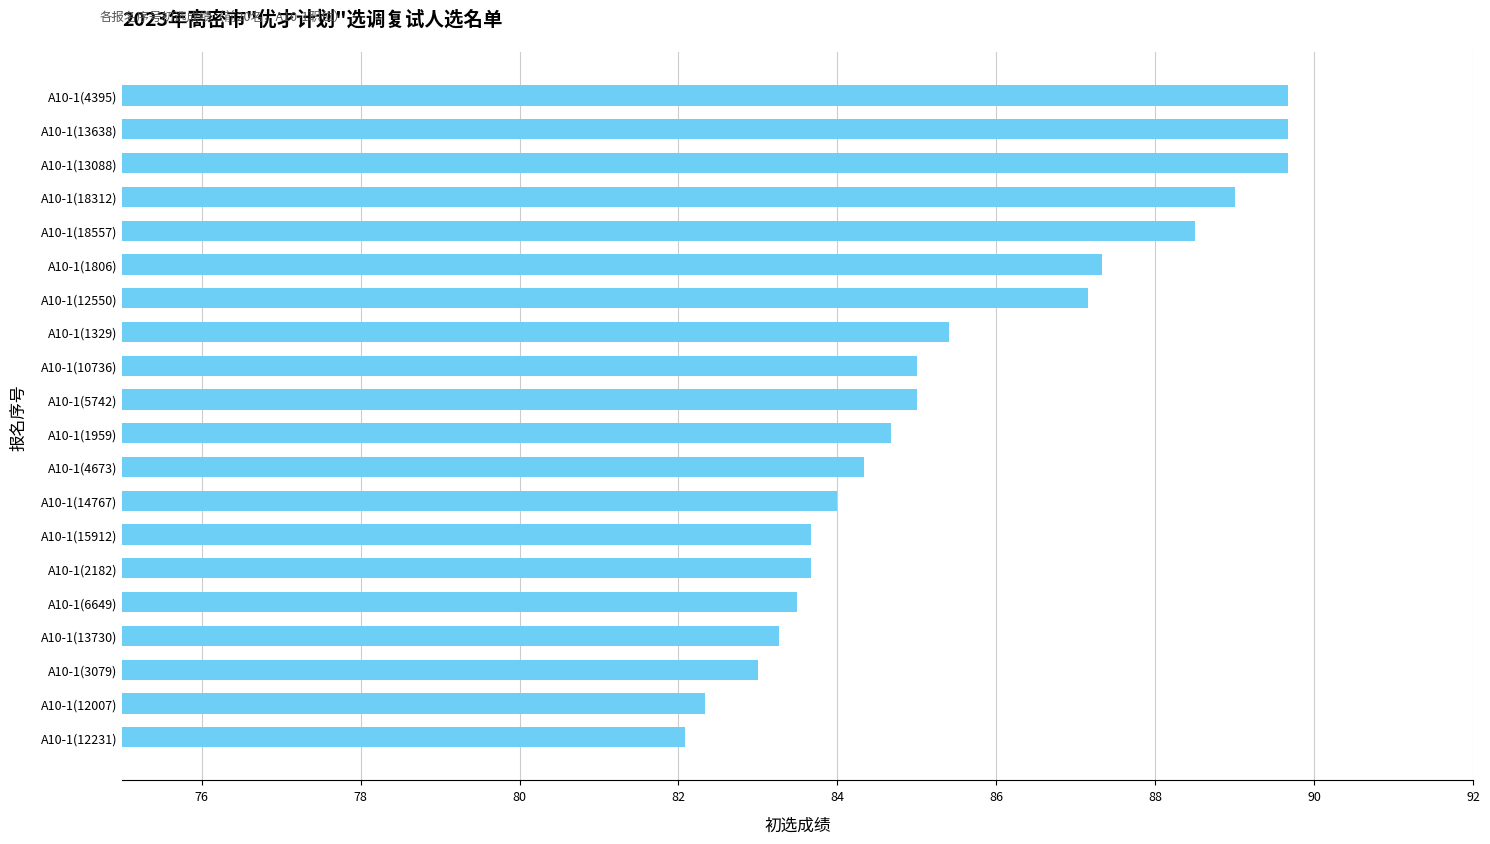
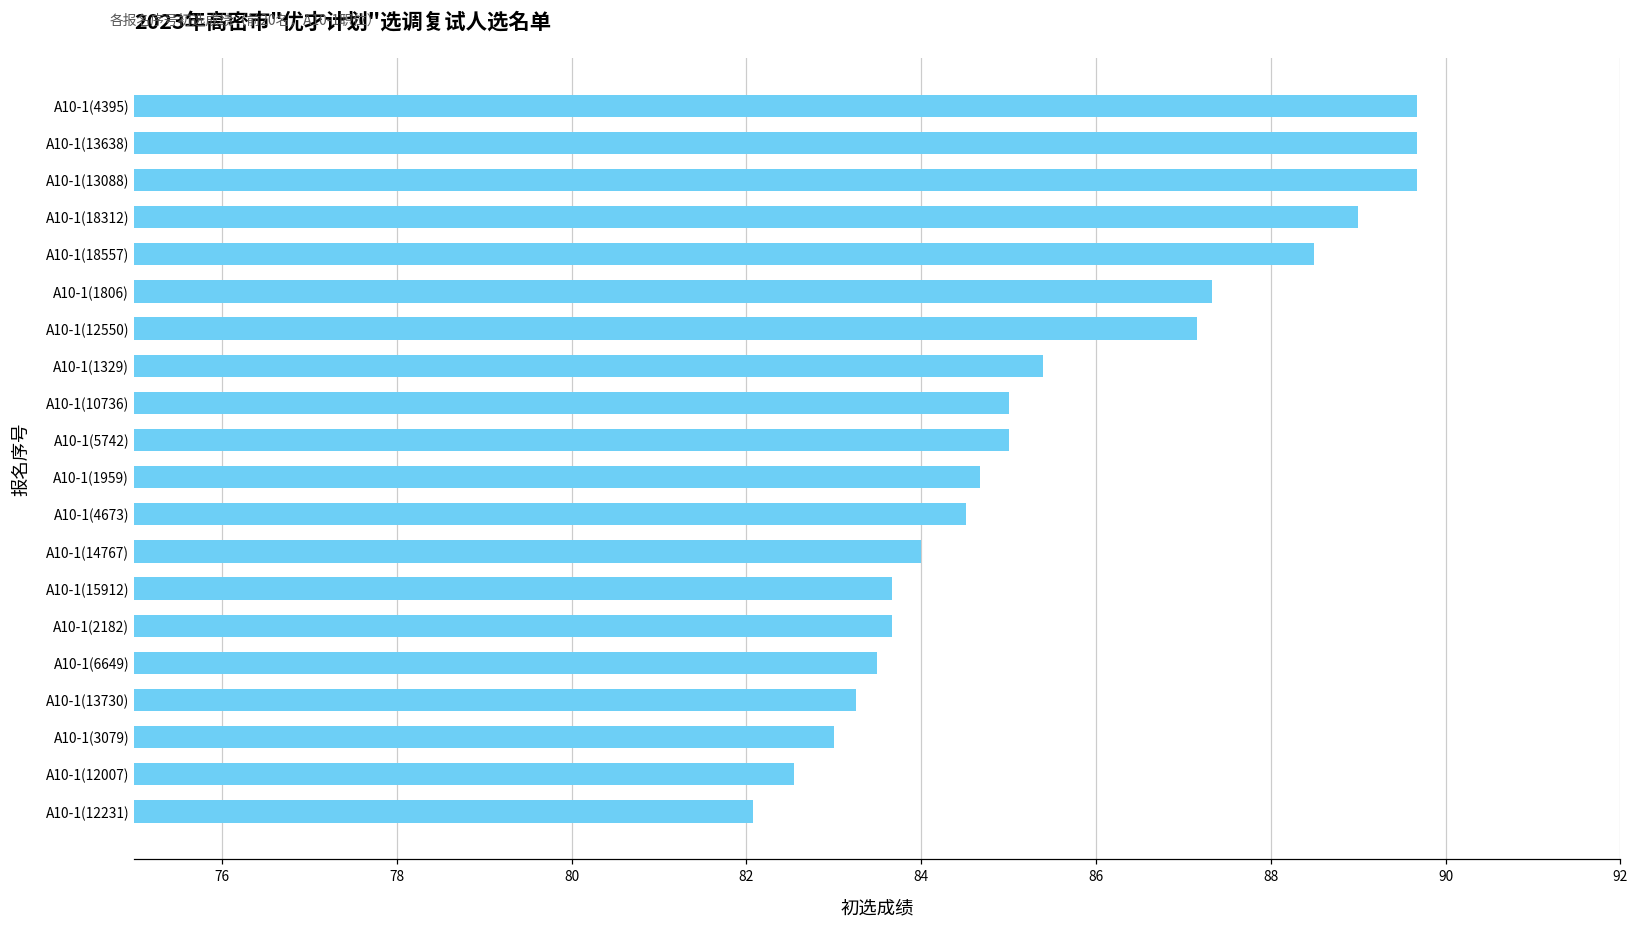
  {
    "A10-1(4395)": 89.7,
    "A10-1(13638)": 89.7,
    "A10-1(13088)": 89.7,
    "A10-1(18312)": 89.0,
    "A10-1(18557)": 88.5,
    "A10-1(1806)": 87.3,
    "A10-1(12550)": 87.2,
    "A10-1(1329)": 85.4,
    "A10-1(10736)": 85.0,
    "A10-1(5742)": 85.0,
    "A10-1(1959)": 84.7,
-   "A10-1(4673)": 84.3,
+   "A10-1(4673)": 84.5,
    "A10-1(14767)": 84.0,
    "A10-1(15912)": 83.7,
    "A10-1(2182)": 83.7,
    "A10-1(6649)": 83.5,
    "A10-1(13730)": 83.3,
    "A10-1(3079)": 83.0,
-   "A10-1(12007)": 82.3,
+   "A10-1(12007)": 82.6,
    "A10-1(12231)": 82.1
  }
